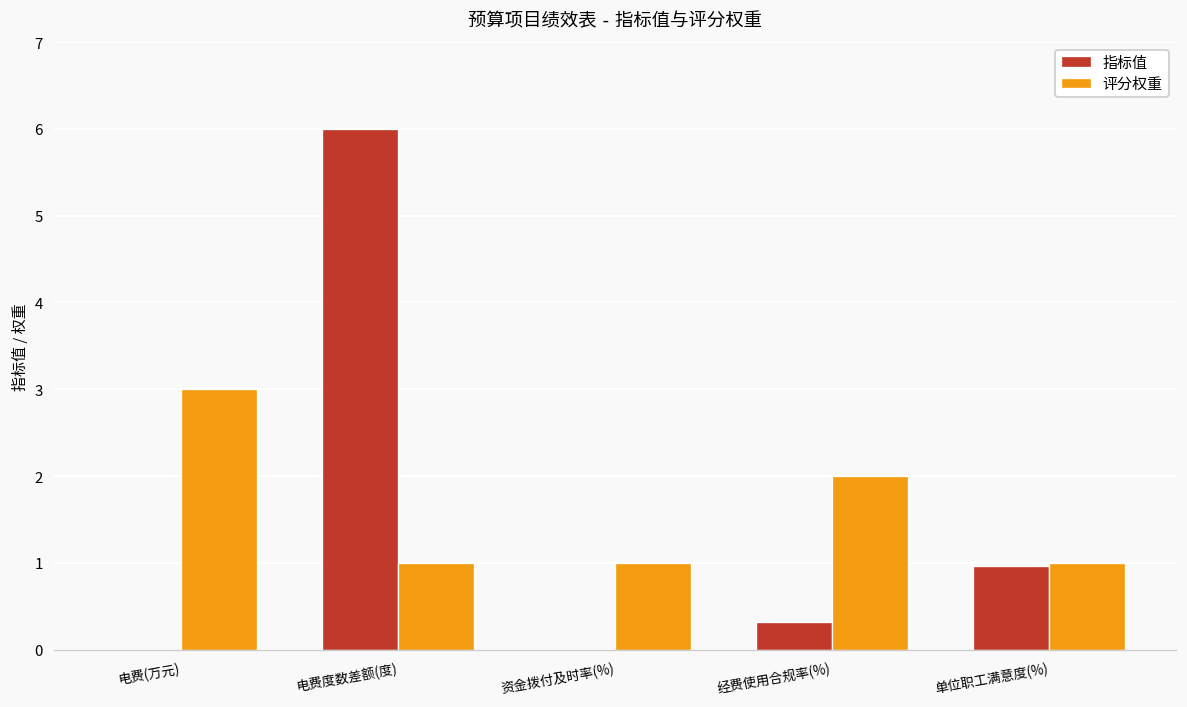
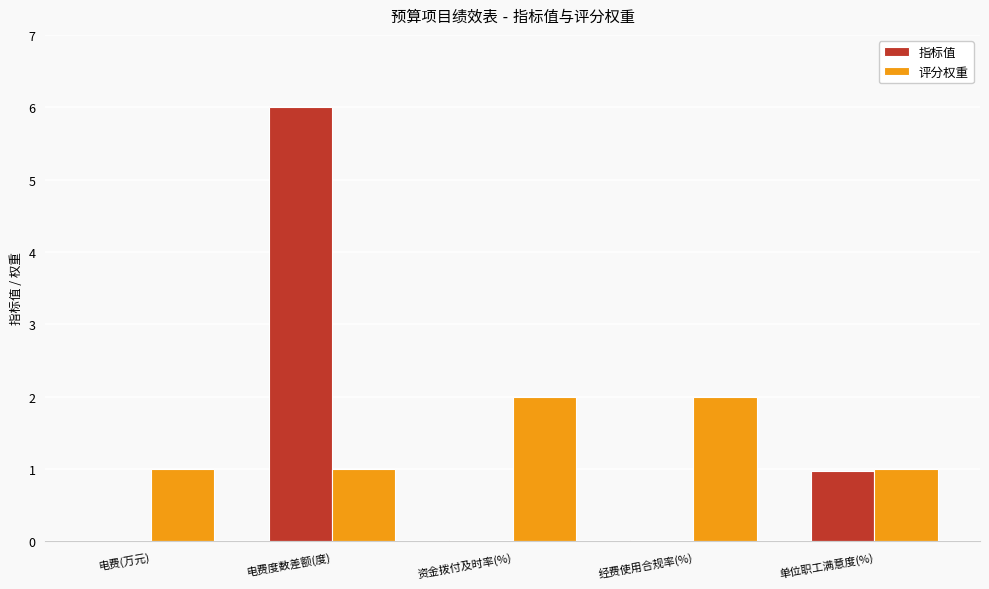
  {
    "指标值": {
      "电费度数差额(度)": 6.0,
-     "经费使用合规率(%)": 0.3,
+     "经费使用合规率(%)": 0.0,
      "单位职工满意度(%)": 1.0
    },
    "评分权重": {
-     "电费(万元)": 3,
+     "电费(万元)": 1,
      "电费度数差额(度)": 1,
-     "资金拨付及时率(%)": 1,
+     "资金拨付及时率(%)": 2,
      "经费使用合规率(%)": 2,
      "单位职工满意度(%)": 1
    }
  }
